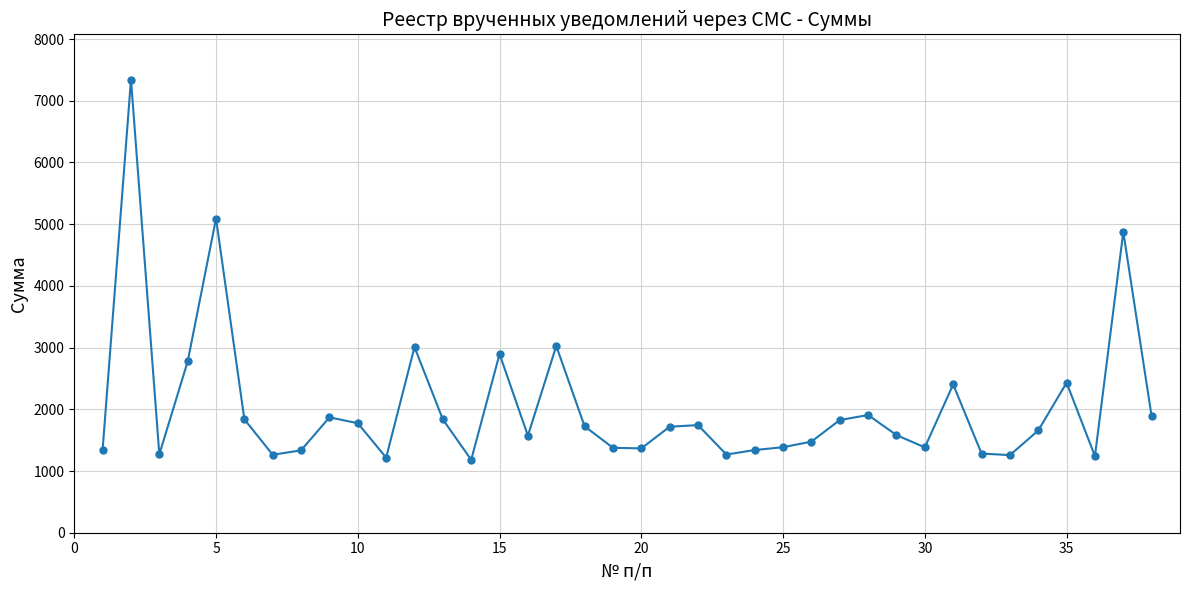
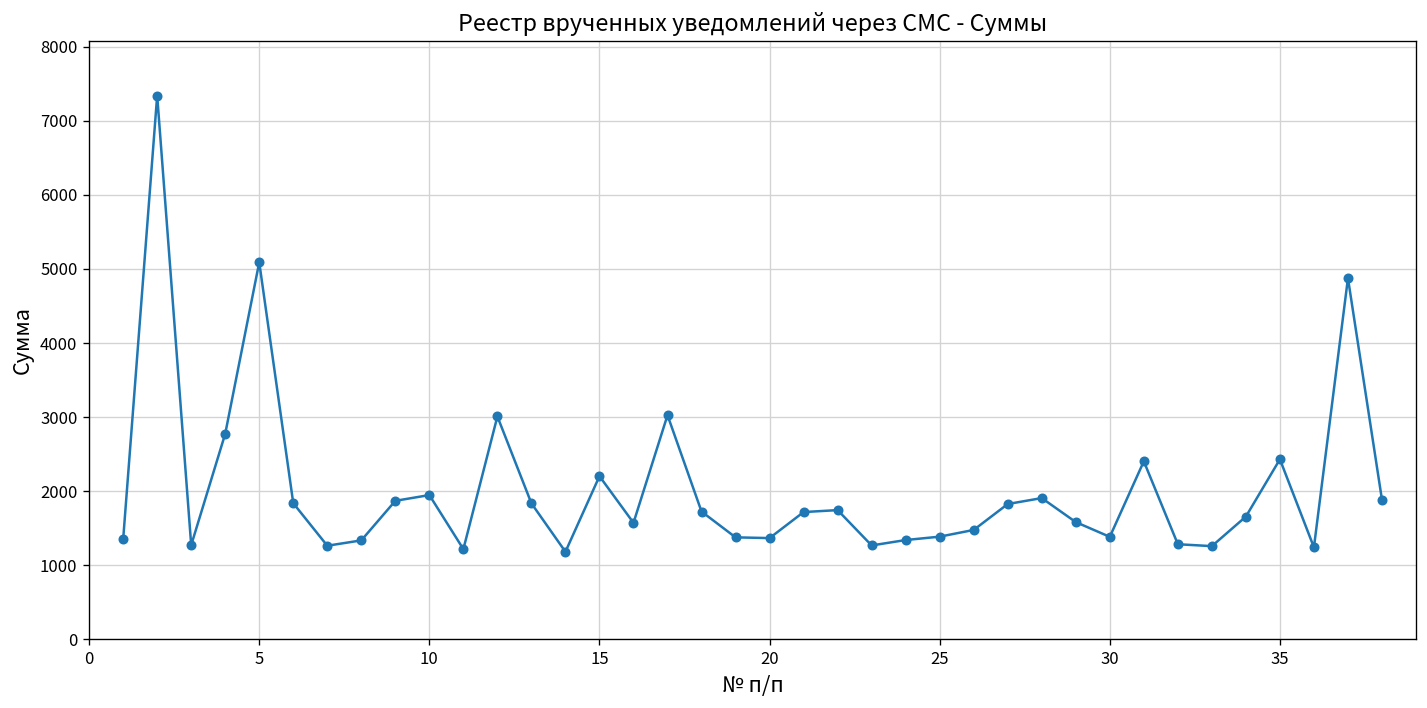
  {
    "5": 5100,
-   "10": 1800,
-   "15": 2900,
+   "10": 1900,
+   "15": 2200,
    "20": 1400,
    "25": 1400,
    "30": 1400,
    "35": 2400
  }
